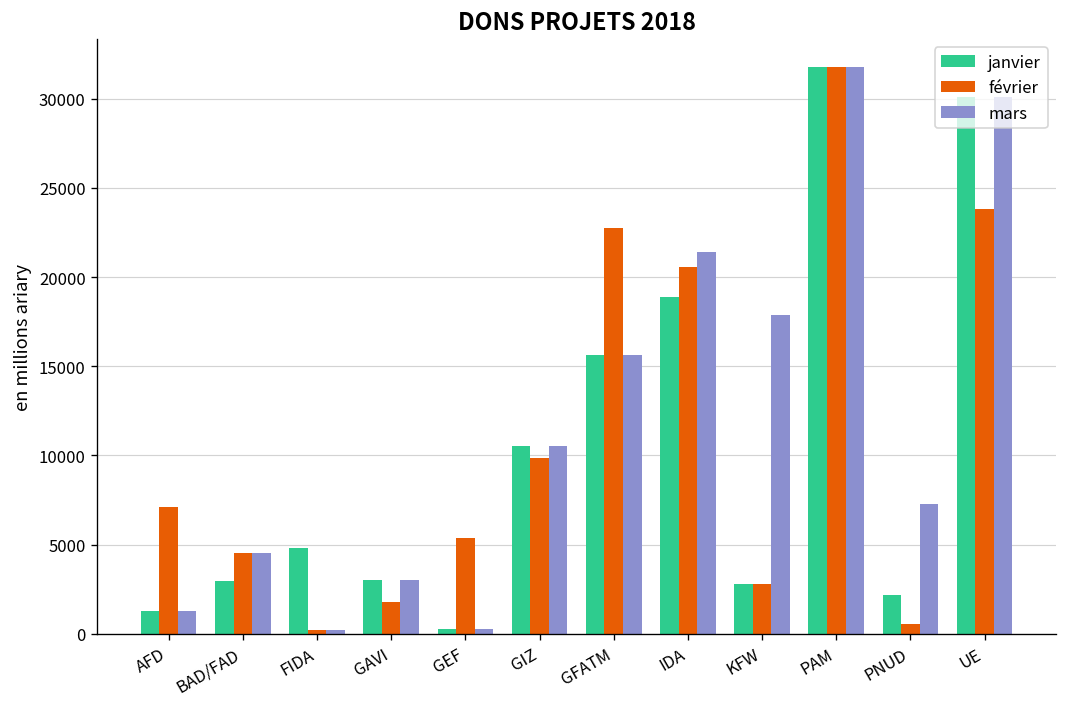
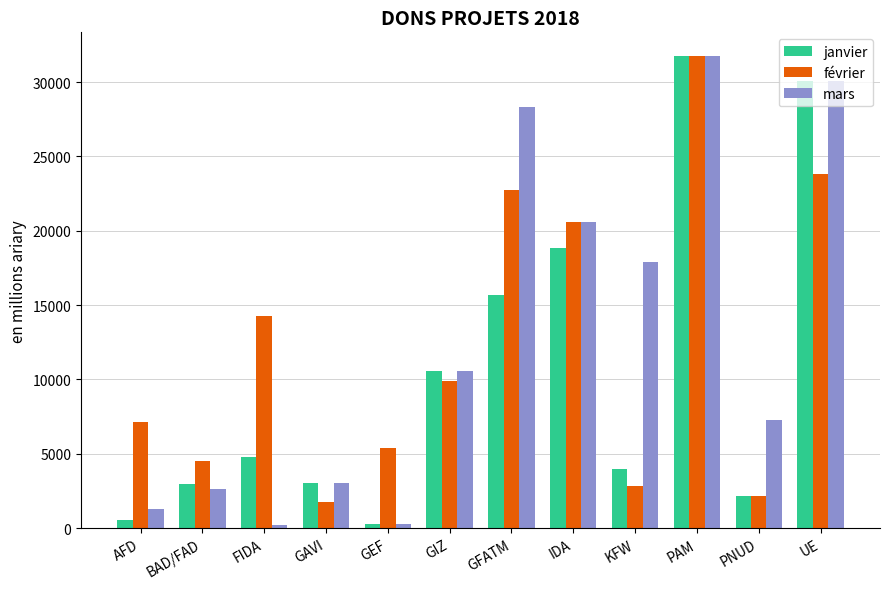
  {
    "janvier": {
-     "AFD": 1300,
+     "AFD": 500,
      "BAD/FAD": 3000,
      "FIDA": 4800,
      "GAVI": 3000,
      "GEF": 300,
      "GIZ": 10500,
      "GFATM": 15700,
      "IDA": 18900,
-     "KFW": 2800,
+     "KFW": 4000,
      "PAM": 31800,
      "PNUD": 2200
    },
    "février": {
      "AFD": 7100,
      "BAD/FAD": 4500,
-     "FIDA": 200,
+     "FIDA": 14300,
      "GAVI": 1800,
      "GEF": 5400,
      "GIZ": 9900,
      "GFATM": 22800,
      "IDA": 20600,
      "KFW": 2800,
      "PAM": 31800,
-     "PNUD": 500,
+     "PNUD": 2200,
      "UE": 23800
    },
    "mars": {
      "AFD": 1300,
-     "BAD/FAD": 4500,
+     "BAD/FAD": 2600,
      "FIDA": 200,
      "GAVI": 3000,
      "GEF": 300,
      "GIZ": 10500,
-     "GFATM": 15700,
-     "IDA": 21400,
+     "GFATM": 28300,
+     "IDA": 20600,
      "KFW": 17900,
      "PAM": 31800,
      "PNUD": 7300
    }
  }
